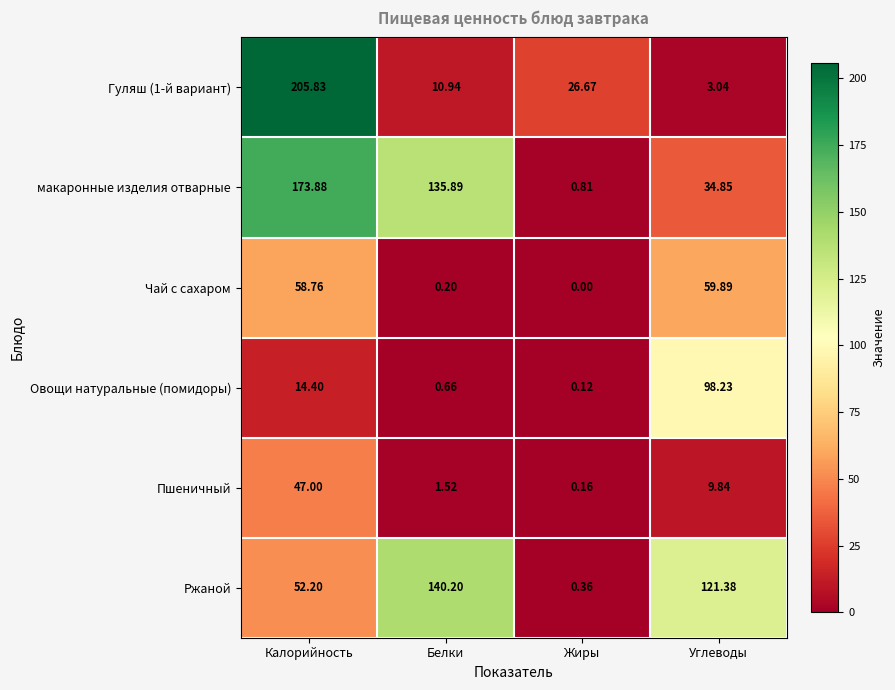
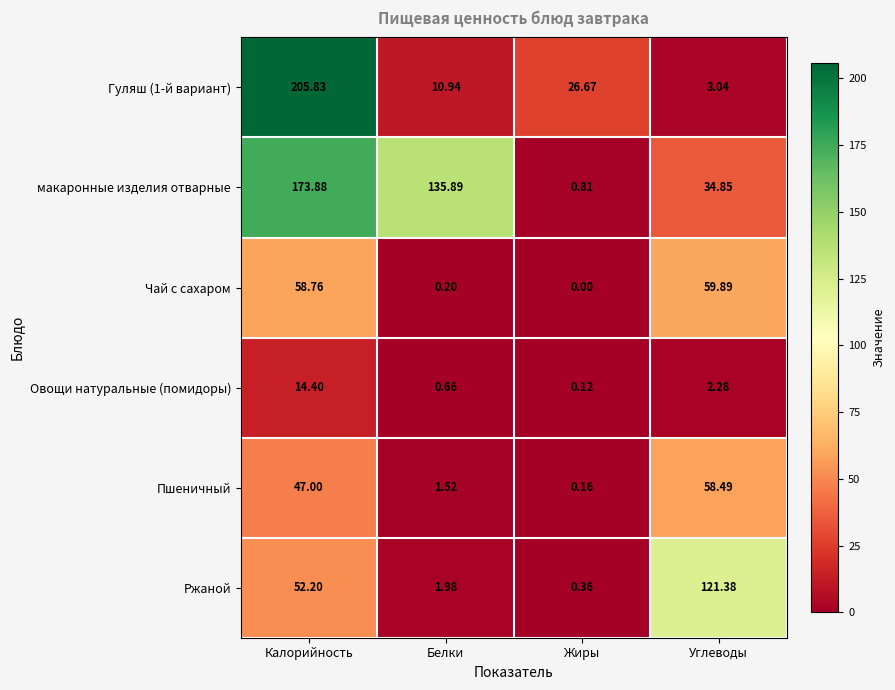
  {
    "Гуляш (1-й вариант)": {
      "Калорийность": 205.83,
      "Белки": 10.94,
      "Жиры": 26.67,
      "Углеводы": 3.04
    },
    "макаронные изделия отварные": {
      "Калорийность": 173.88,
      "Белки": 135.89,
      "Жиры": 0.81,
      "Углеводы": 34.85
    },
    "Чай с сахаром": {
      "Калорийность": 58.76,
      "Белки": 0.20,
      "Жиры": 0.00,
      "Углеводы": 59.89
    },
    "Овощи натуральные (помидоры)": {
      "Калорийность": 14.40,
      "Белки": 0.66,
      "Жиры": 0.12,
-     "Углеводы": 98.23
+     "Углеводы": 2.28
    },
    "Пшеничный": {
      "Калорийность": 47.00,
      "Белки": 1.52,
      "Жиры": 0.16,
-     "Углеводы": 9.84
+     "Углеводы": 58.49
    },
    "Ржаной": {
      "Калорийность": 52.20,
-     "Белки": 140.20,
+     "Белки": 1.98,
      "Жиры": 0.36,
      "Углеводы": 121.38
    }
  }
